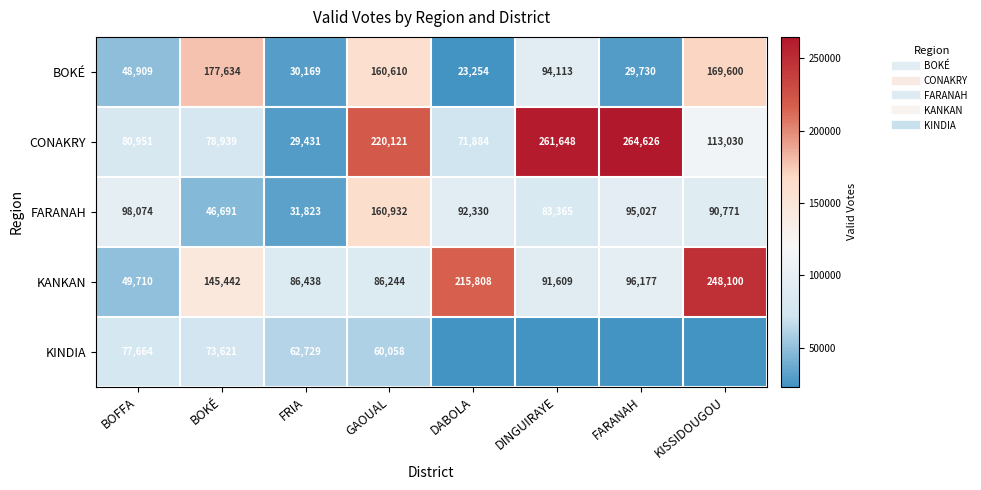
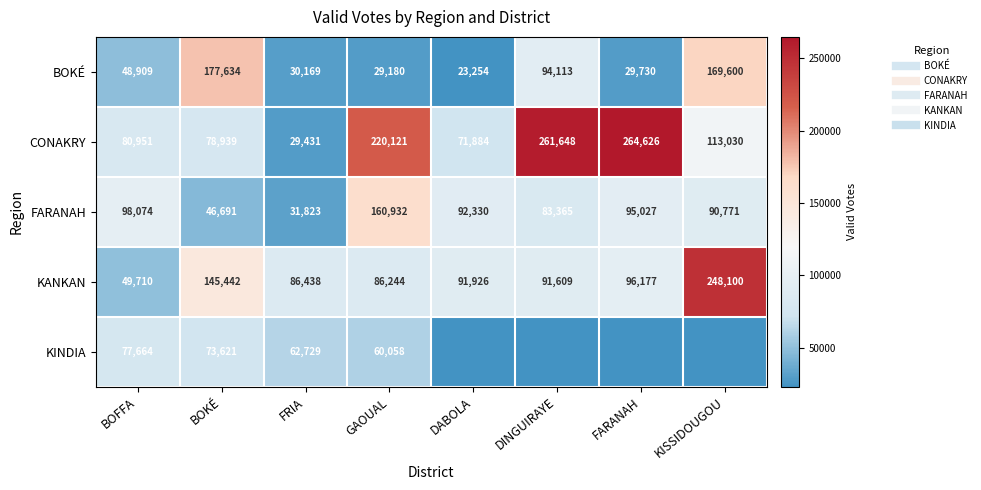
  {
    "BOKÉ": {
      "BOFFA": "48,909",
      "BOKÉ": "177,634",
      "FRIA": "30,169",
-     "GAOUAL": "160,610",
+     "GAOUAL": "29,180",
      "DABOLA": "23,254",
      "DINGUIRAYE": "94,113",
      "FARANAH": "29,730",
      "KISSIDOUGOU": "169,600"
    },
    "CONAKRY": {
      "FRIA": "29,431",
      "GAOUAL": "220,121",
      "DINGUIRAYE": "261,648",
      "FARANAH": "264,626",
      "KISSIDOUGOU": "113,030"
    },
    "FARANAH": {
      "BOFFA": "98,074",
      "BOKÉ": "46,691",
      "FRIA": "31,823",
      "GAOUAL": "160,932",
      "DABOLA": "92,330",
      "FARANAH": "95,027",
      "KISSIDOUGOU": "90,771"
    },
    "KANKAN": {
      "BOFFA": "49,710",
      "BOKÉ": "145,442",
      "FRIA": "86,438",
      "GAOUAL": "86,244",
-     "DABOLA": "215,808",
+     "DABOLA": "91,926",
      "DINGUIRAYE": "91,609",
      "FARANAH": "96,177",
      "KISSIDOUGOU": "248,100"
    },
    "KINDIA": {
      "FRIA": "62,729",
      "GAOUAL": "60,058"
    }
  }
